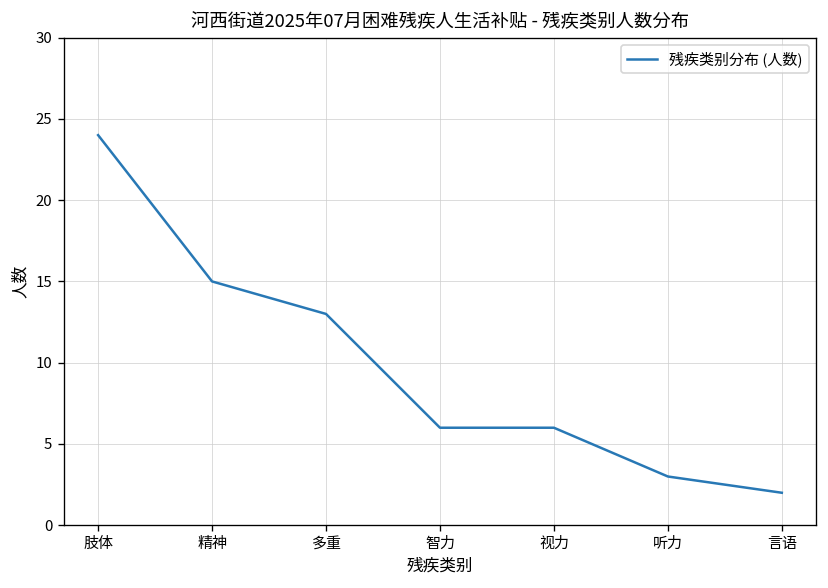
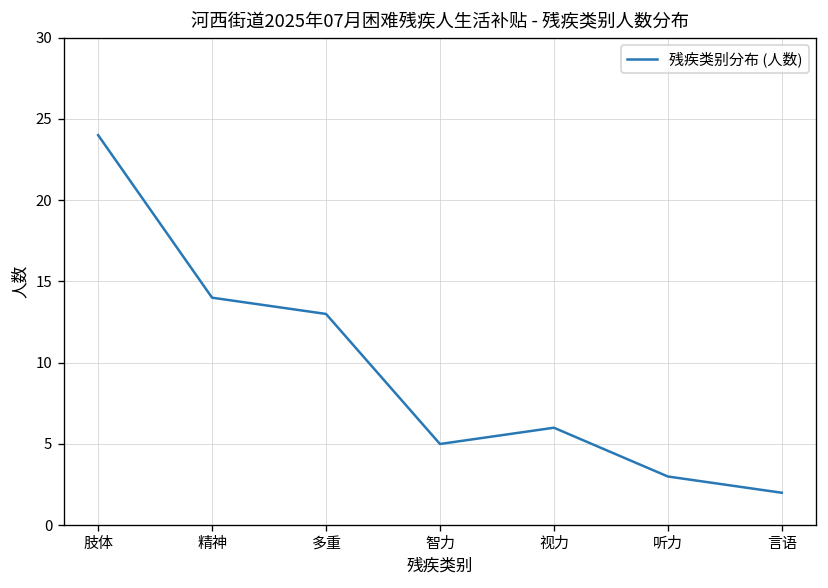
  {
    "肢体": 24,
-   "精神": 15,
+   "精神": 14,
    "多重": 13,
-   "智力": 6,
+   "智力": 5,
    "视力": 6,
    "听力": 3,
    "言语": 2
  }
